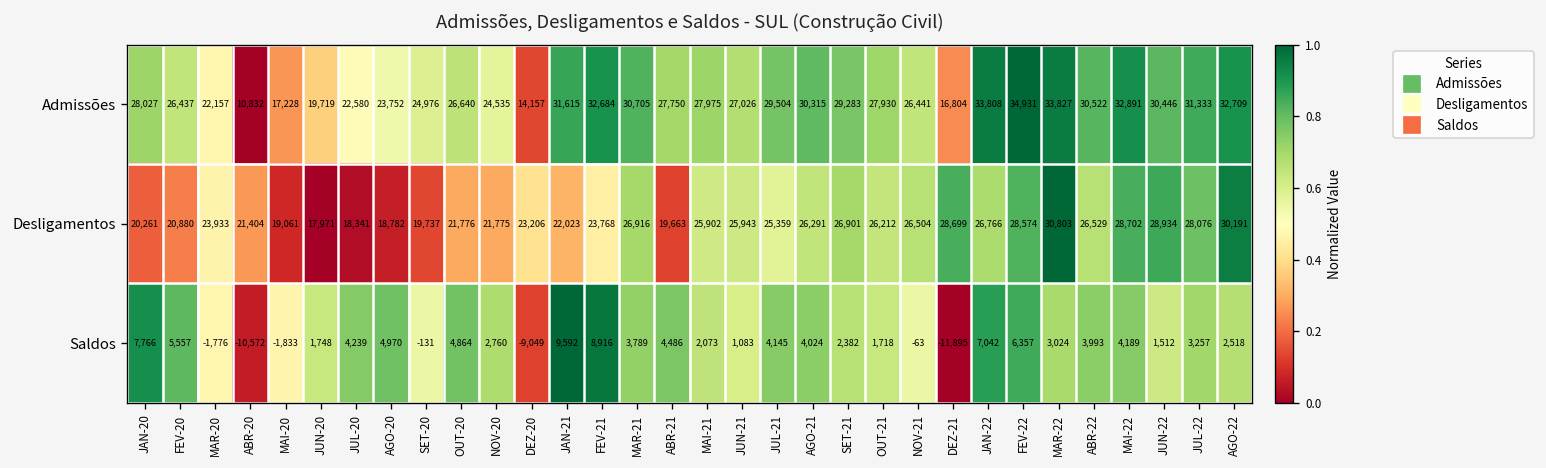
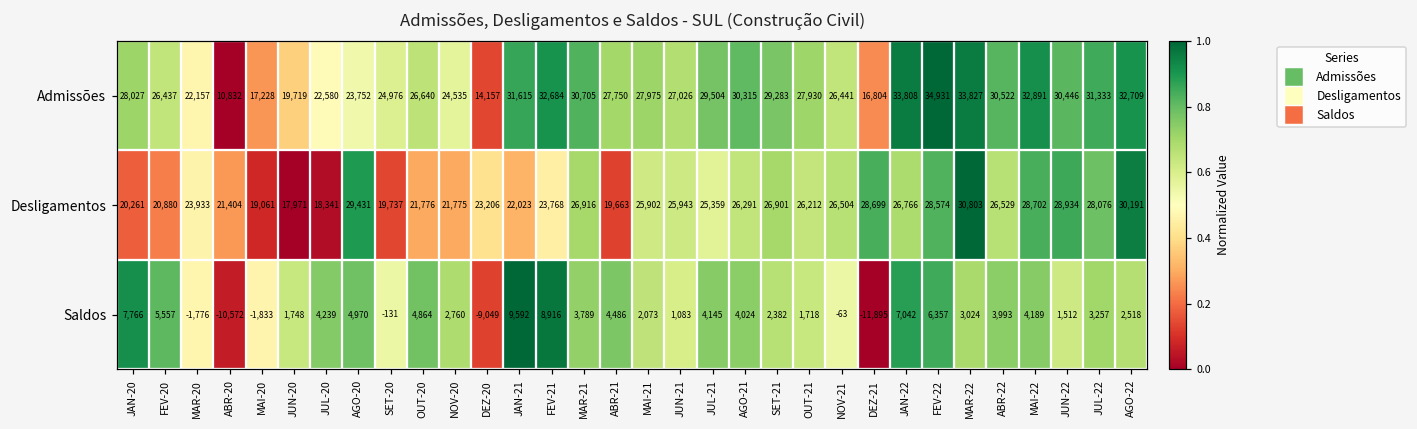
  {
    "Admissões": {
      "JAN-20": "28,027",
      "FEV-20": "26,437",
      "MAR-20": "22,157",
      "ABR-20": "10,832",
      "MAI-20": "17,228",
      "JUN-20": "19,719",
      "JUL-20": "22,580",
      "AGO-20": "23,752",
      "SET-20": "24,976",
      "OUT-20": "26,640",
      "NOV-20": "24,535",
      "DEZ-20": "14,157",
      "JAN-21": "31,615",
      "FEV-21": "32,684",
      "MAR-21": "30,705",
      "ABR-21": "27,750",
      "MAI-21": "27,975",
      "JUN-21": "27,026",
      "JUL-21": "29,504",
      "AGO-21": "30,315",
      "SET-21": "29,283",
      "OUT-21": "27,930",
      "NOV-21": "26,441",
      "DEZ-21": "16,804",
      "JAN-22": "33,808",
      "FEV-22": "34,931",
      "MAR-22": "33,827",
      "ABR-22": "30,522",
      "MAI-22": "32,891",
      "JUN-22": "30,446",
      "JUL-22": "31,333",
      "AGO-22": "32,709"
    },
    "Desligamentos": {
      "JAN-20": "20,261",
      "FEV-20": "20,880",
      "MAR-20": "23,933",
      "ABR-20": "21,404",
      "MAI-20": "19,061",
      "JUN-20": "17,971",
      "JUL-20": "18,341",
-     "AGO-20": "18,782",
+     "AGO-20": "29,431",
      "SET-20": "19,737",
      "OUT-20": "21,776",
      "NOV-20": "21,775",
      "DEZ-20": "23,206",
      "JAN-21": "22,023",
      "FEV-21": "23,768",
      "MAR-21": "26,916",
      "ABR-21": "19,663",
      "MAI-21": "25,902",
      "JUN-21": "25,943",
      "JUL-21": "25,359",
      "AGO-21": "26,291",
      "SET-21": "26,901",
      "OUT-21": "26,212",
      "NOV-21": "26,504",
      "DEZ-21": "28,699",
      "JAN-22": "26,766",
      "FEV-22": "28,574",
      "MAR-22": "30,803",
      "ABR-22": "26,529",
      "MAI-22": "28,702",
      "JUN-22": "28,934",
      "JUL-22": "28,076",
      "AGO-22": "30,191"
    },
    "Saldos": {
      "JAN-20": "7,766",
      "FEV-20": "5,557",
      "MAR-20": "-1,776",
      "ABR-20": "-10,572",
      "MAI-20": "-1,833",
      "JUN-20": "1,748",
      "JUL-20": "4,239",
      "AGO-20": "4,970",
      "SET-20": "-131",
      "OUT-20": "4,864",
      "NOV-20": "2,760",
      "DEZ-20": "-9,049",
      "JAN-21": "9,592",
      "FEV-21": "8,916",
      "MAR-21": "3,789",
      "ABR-21": "4,486",
      "MAI-21": "2,073",
      "JUN-21": "1,083",
      "JUL-21": "4,145",
      "AGO-21": "4,024",
      "SET-21": "2,382",
      "OUT-21": "1,718",
      "NOV-21": "-63",
      "DEZ-21": "-11,895",
      "JAN-22": "7,042",
      "FEV-22": "6,357",
      "MAR-22": "3,024",
      "ABR-22": "3,993",
      "MAI-22": "4,189",
      "JUN-22": "1,512",
      "JUL-22": "3,257",
      "AGO-22": "2,518"
    }
  }
